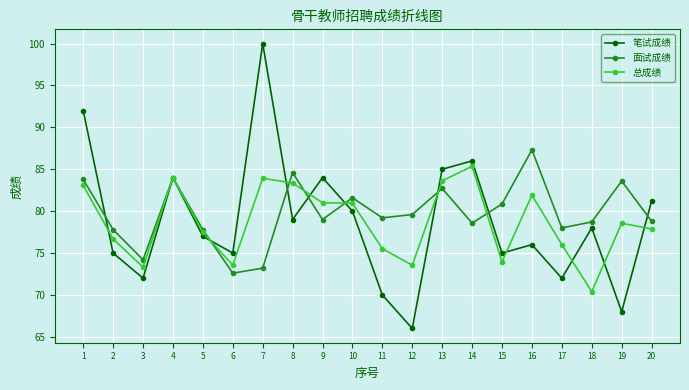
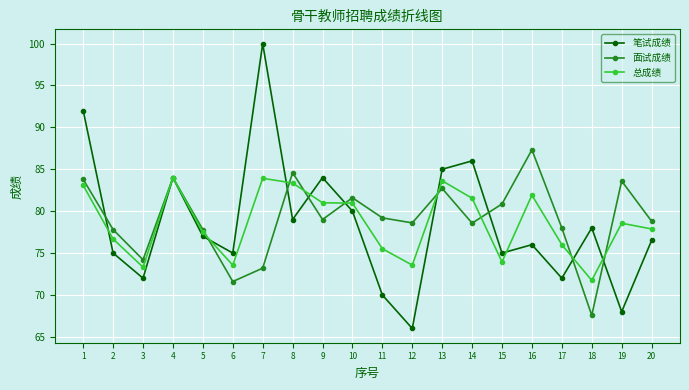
  {
    "笔试成绩": {
      "1": 92,
      "2": 75,
      "3": 72,
      "5": 77,
      "6": 75,
      "7": 100,
      "8": 79,
      "9": 84,
      "10": 80,
      "11": 70,
      "12": 66,
      "13": 85,
      "14": 86,
      "15": 75,
      "16": 76,
      "17": 72,
      "18": 78,
      "19": 68,
-     "20": 81
+     "20": 77
    },
    "面试成绩": {
      "1": 84,
      "2": 78,
      "3": 74,
      "5": 78,
-     "6": 73,
+     "6": 72,
      "7": 73,
      "8": 85,
      "9": 79,
      "10": 82,
      "11": 79,
-     "12": 80,
+     "12": 79,
      "13": 83,
      "14": 79,
      "15": 81,
      "16": 87,
      "17": 78,
-     "18": 79,
+     "18": 68,
      "19": 84,
      "20": 79
    },
    "总成绩": {
      "1": 83,
      "2": 77,
      "3": 73,
      "5": 77,
      "6": 74,
      "7": 84,
      "8": 83,
      "9": 81,
      "10": 81,
      "11": 76,
      "12": 74,
      "13": 84,
-     "14": 85,
+     "14": 82,
      "15": 74,
      "16": 82,
      "17": 76,
-     "18": 70,
+     "18": 72,
      "19": 79,
      "20": 78
    }
  }
